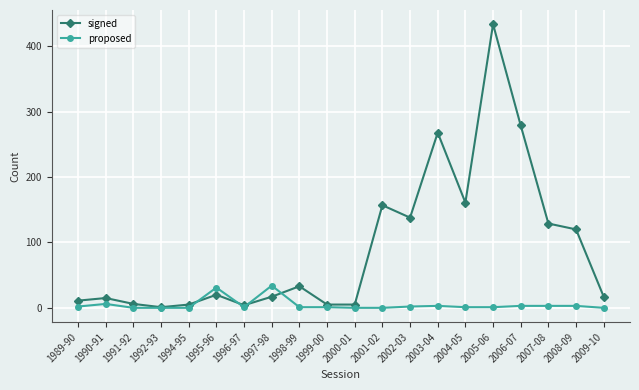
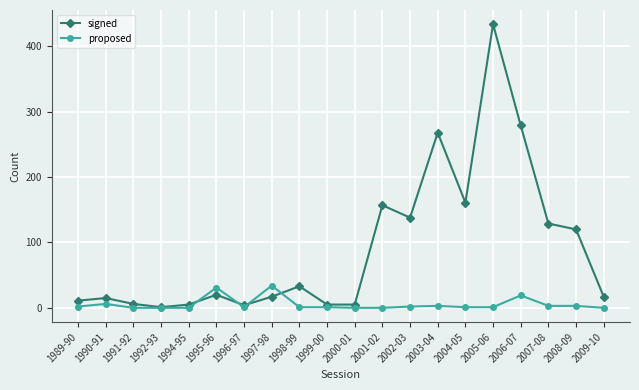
  {
    "signed": {
      "1989-90": 10,
      "1990-91": 20,
      "1991-92": 10,
      "1994-95": 10,
      "1995-96": 20,
      "1997-98": 20,
      "1998-99": 30,
      "1999-00": 10,
      "2000-01": 10,
      "2001-02": 160,
      "2002-03": 140,
      "2003-04": 270,
      "2004-05": 160,
      "2005-06": 430,
      "2006-07": 280,
      "2007-08": 130,
      "2008-09": 120,
      "2009-10": 20
    },
    "proposed": {
      "1989-90": 0,
      "1990-91": 10,
      "1991-92": 0,
      "1994-95": 0,
      "1995-96": 30,
      "1997-98": 30,
      "1998-99": 0,
      "1999-00": 0,
      "2000-01": 0,
      "2001-02": 0,
      "2002-03": 0,
      "2003-04": 0,
      "2004-05": 0,
      "2005-06": 0,
-     "2006-07": 0,
+     "2006-07": 20,
      "2007-08": 0,
      "2008-09": 0,
      "2009-10": 0
    }
  }
